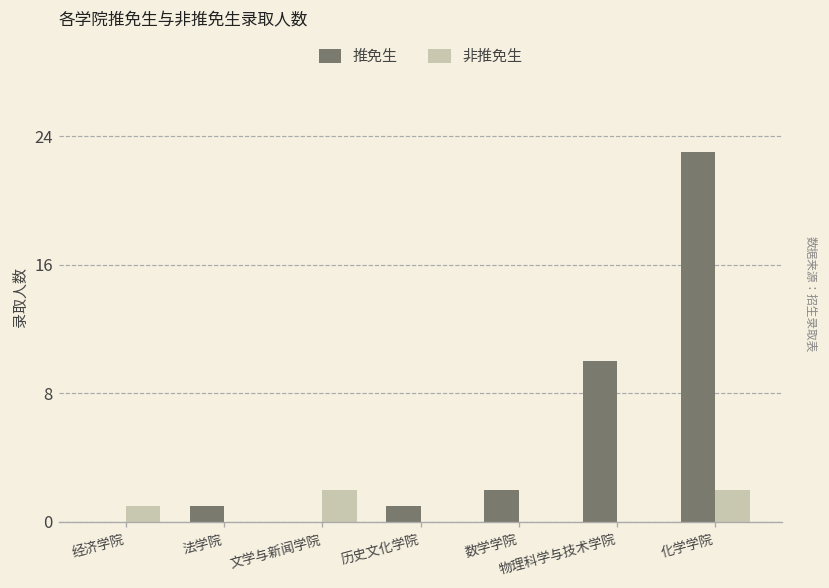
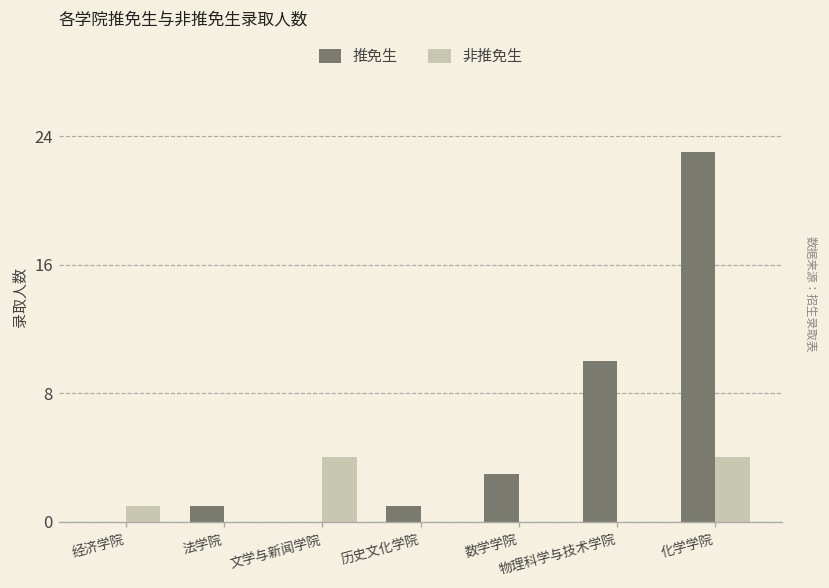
  {
    "推免生": {
      "经济学院": 0,
      "法学院": 1,
      "文学与新闻学院": 0,
      "历史文化学院": 1,
-     "数学学院": 2,
+     "数学学院": 3,
      "物理科学与技术学院": 10,
      "化学学院": 23
    },
    "非推免生": {
      "经济学院": 1,
      "法学院": 0,
-     "文学与新闻学院": 2,
+     "文学与新闻学院": 4,
      "历史文化学院": 0,
      "数学学院": 0,
      "物理科学与技术学院": 0,
-     "化学学院": 2
+     "化学学院": 4
    }
  }
